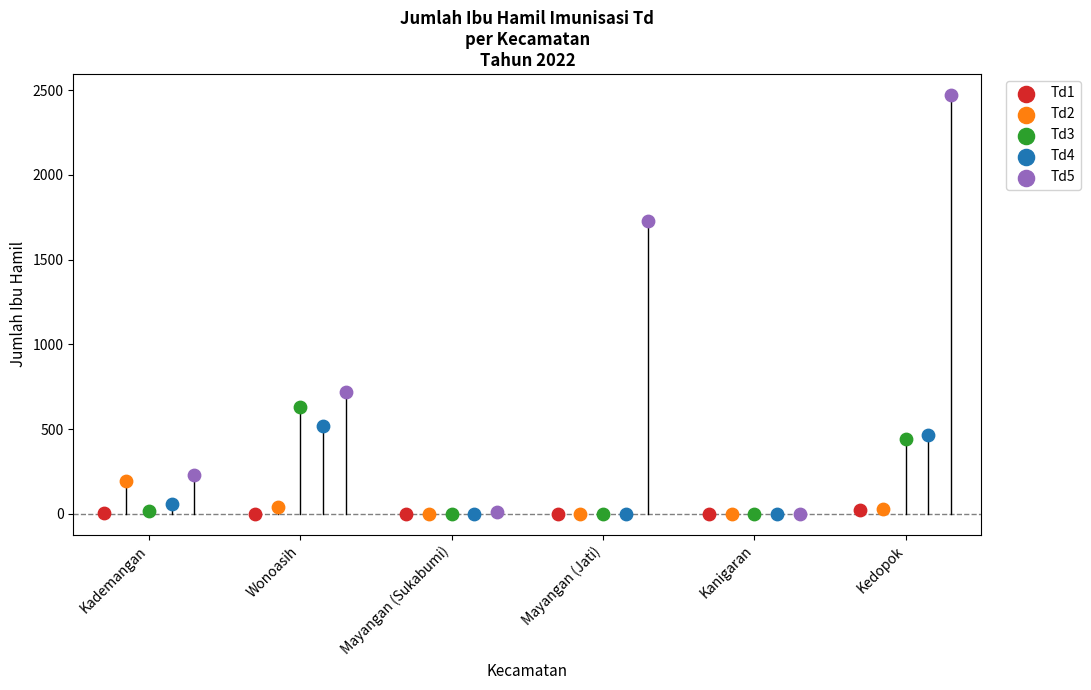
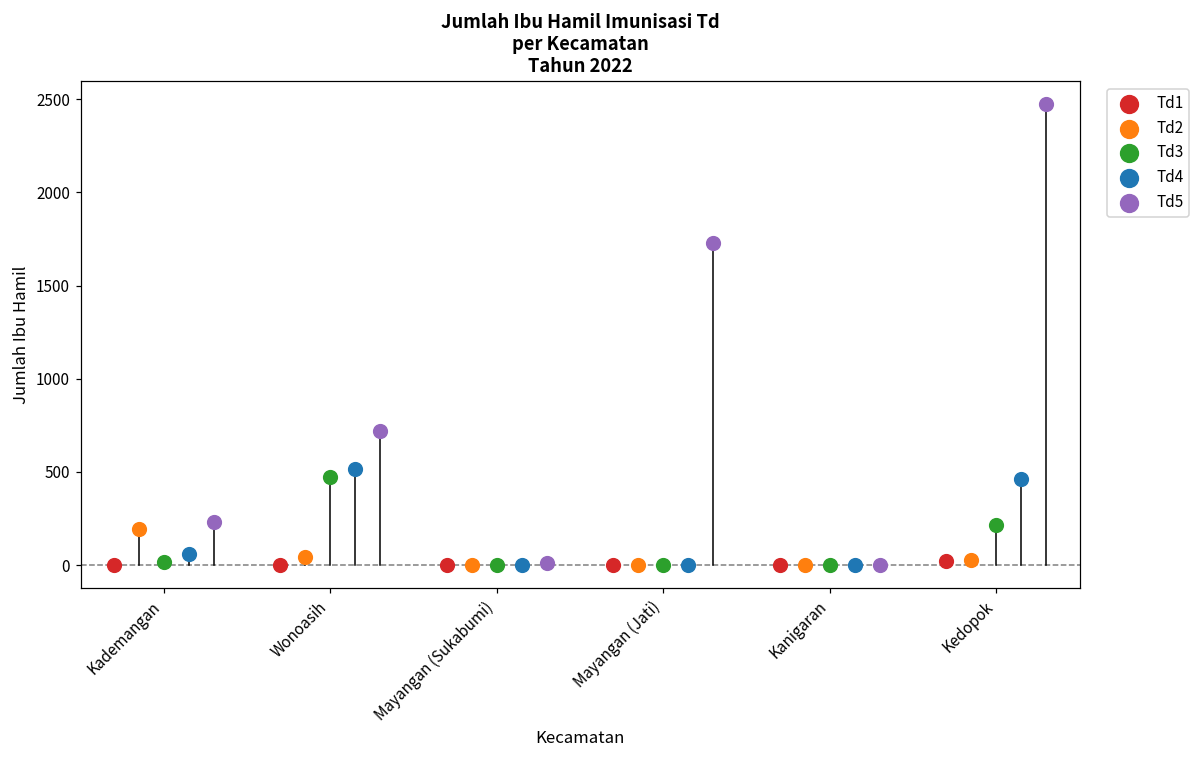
  {
    "Td3": {
-     "Wonoasih": 630,
-     "Kedopok": 440
+     "Wonoasih": 470,
+     "Kedopok": 220
    }
  }
